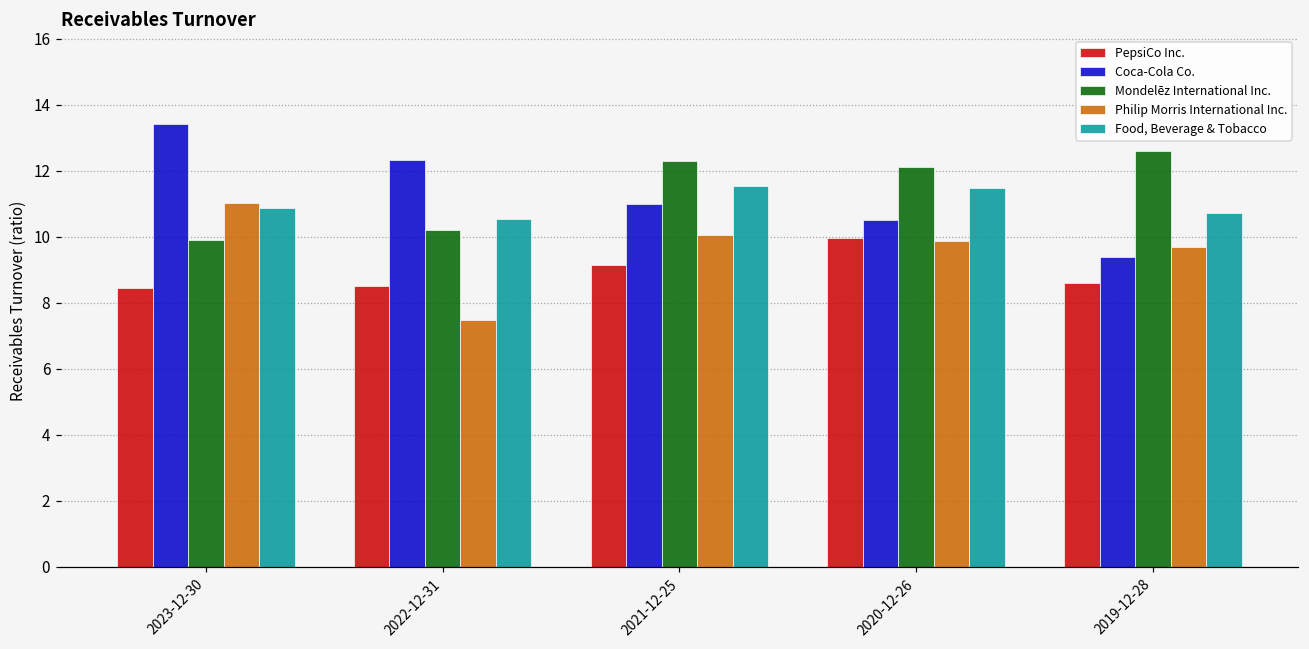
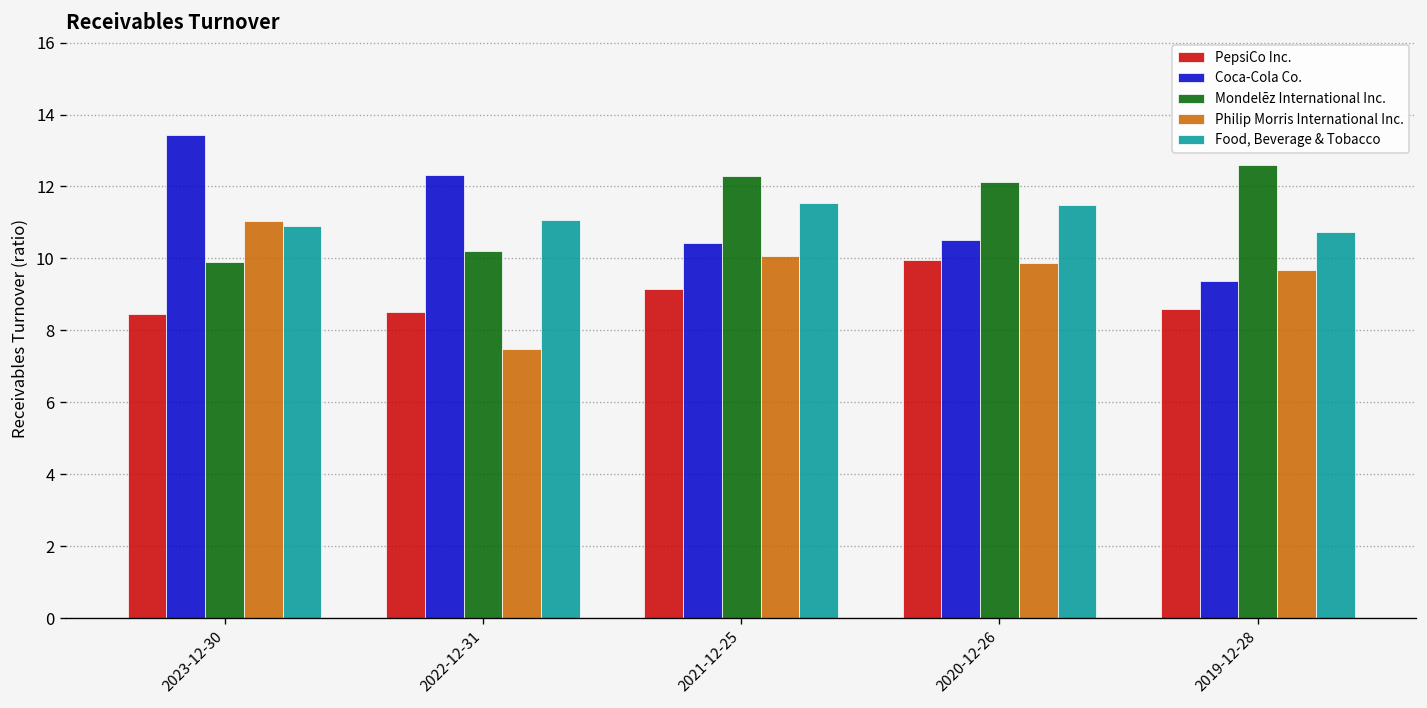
  {
    "PepsiCo Inc.": {
      "2023-12-30": 8.5,
      "2022-12-31": 8.5,
      "2021-12-25": 9.2,
      "2020-12-26": 10.0,
      "2019-12-28": 8.6
    },
    "Coca-Cola Co.": {
      "2023-12-30": 13.4,
      "2022-12-31": 12.3,
-     "2021-12-25": 11.0,
+     "2021-12-25": 10.4,
      "2020-12-26": 10.5,
      "2019-12-28": 9.4
    },
    "Mondelēz International Inc.": {
      "2023-12-30": 9.9,
      "2022-12-31": 10.2,
      "2021-12-25": 12.3,
      "2020-12-26": 12.1,
      "2019-12-28": 12.6
    },
    "Philip Morris International Inc.": {
      "2023-12-30": 11.0,
      "2022-12-31": 7.5,
      "2021-12-25": 10.1,
      "2020-12-26": 9.9,
      "2019-12-28": 9.7
    },
    "Food, Beverage & Tobacco": {
      "2023-12-30": 10.9,
-     "2022-12-31": 10.6,
+     "2022-12-31": 11.1,
      "2021-12-25": 11.5,
      "2020-12-26": 11.5,
      "2019-12-28": 10.7
    }
  }
